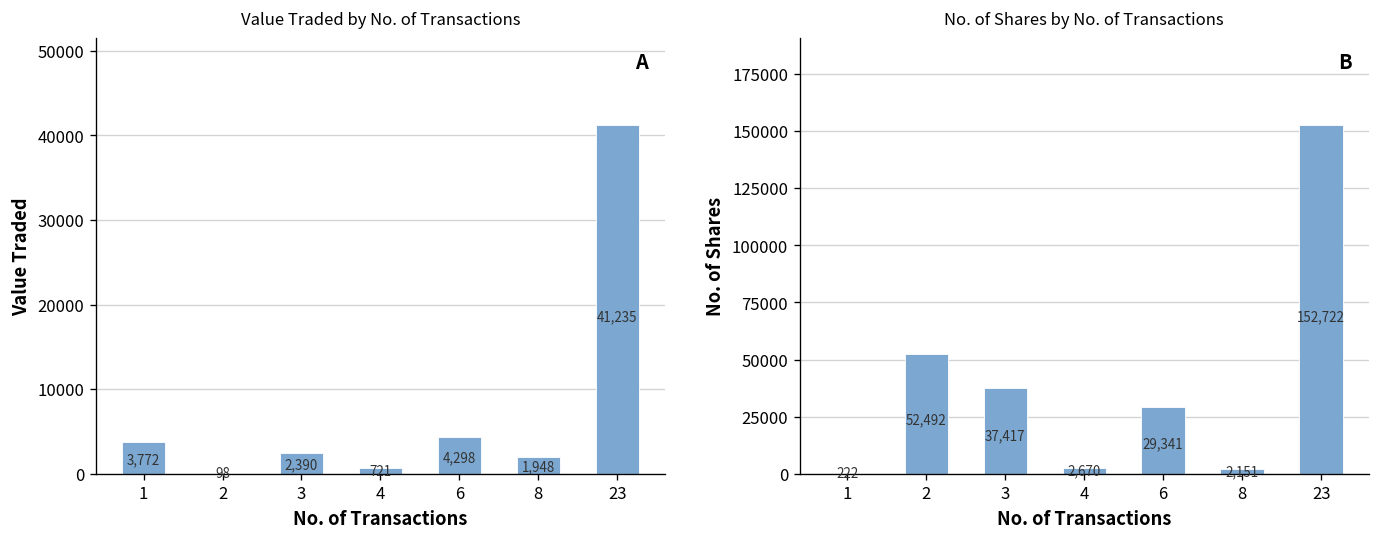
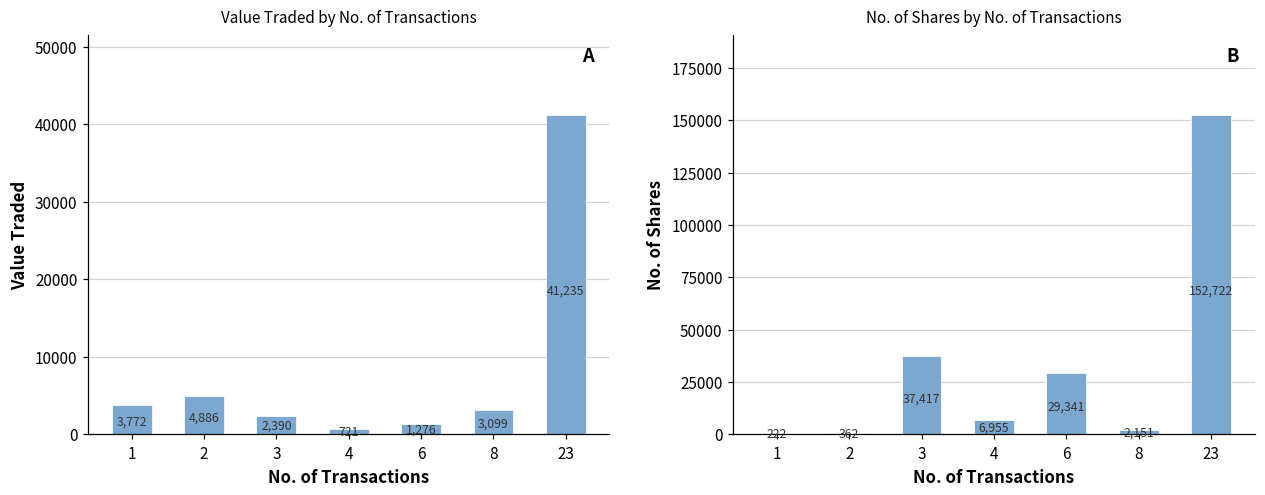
  {
    "Value Traded by No. of Transactions": {
      "1": "3,772",
-     "2": "98",
+     "2": "4,886",
      "3": "2,390",
      "4": "721",
-     "6": "4,298",
-     "8": "1,948",
+     "6": "1,276",
+     "8": "3,099",
      "23": "41,235"
    },
    "No. of Shares by No. of Transactions": {
      "1": "222",
-     "2": "52,492",
+     "2": "362",
      "3": "37,417",
-     "4": "2,670",
+     "4": "6,955",
      "6": "29,341",
      "8": "2,151",
      "23": "152,722"
    }
  }
